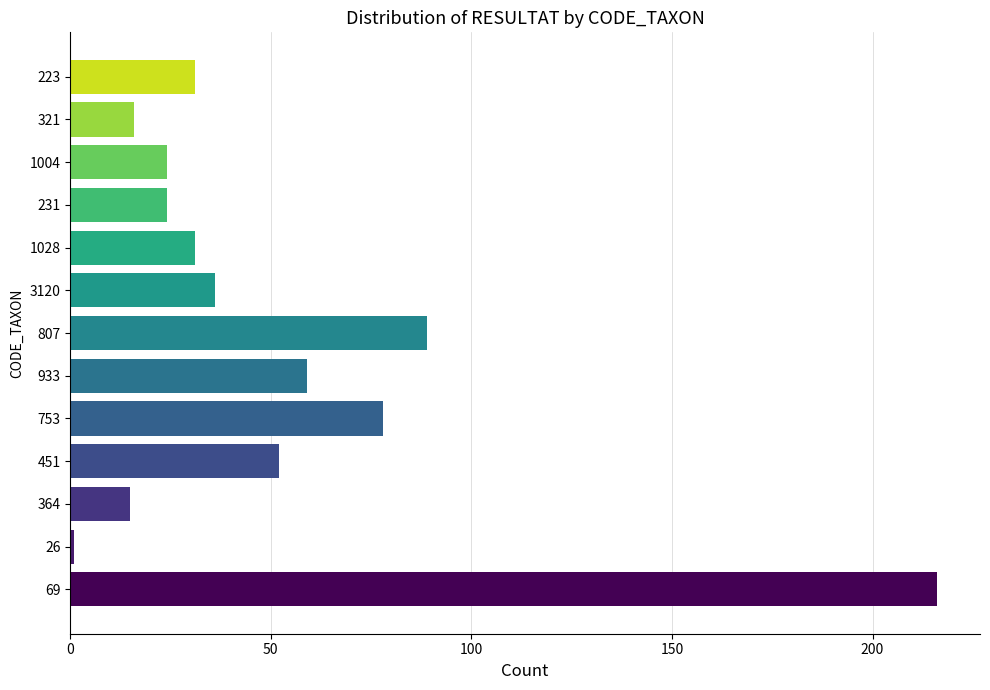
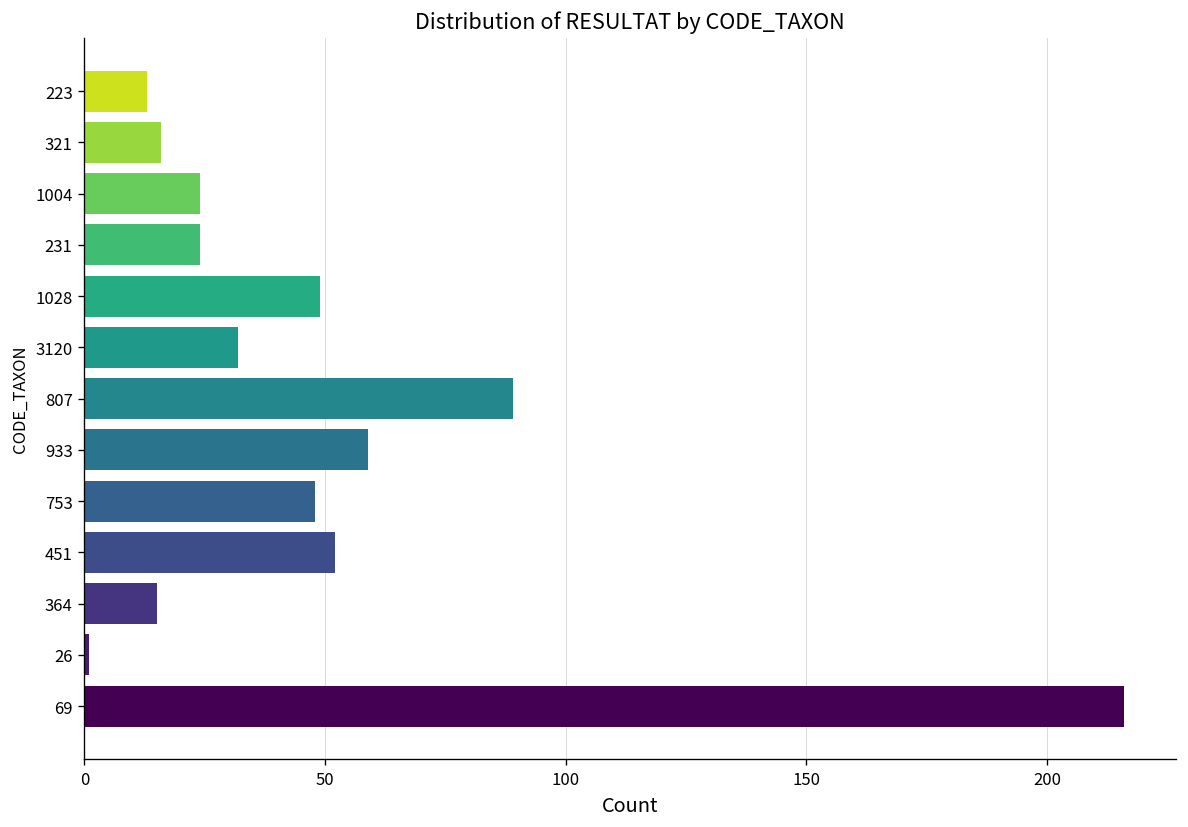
  {
-   "223": 31,
+   "223": 13,
    "321": 16,
    "1004": 24,
    "231": 24,
-   "1028": 31,
-   "3120": 36,
+   "1028": 49,
+   "3120": 32,
    "807": 89,
    "933": 59,
-   "753": 78,
+   "753": 48,
    "451": 52,
    "364": 15,
    "26": 1,
    "69": 216
  }
